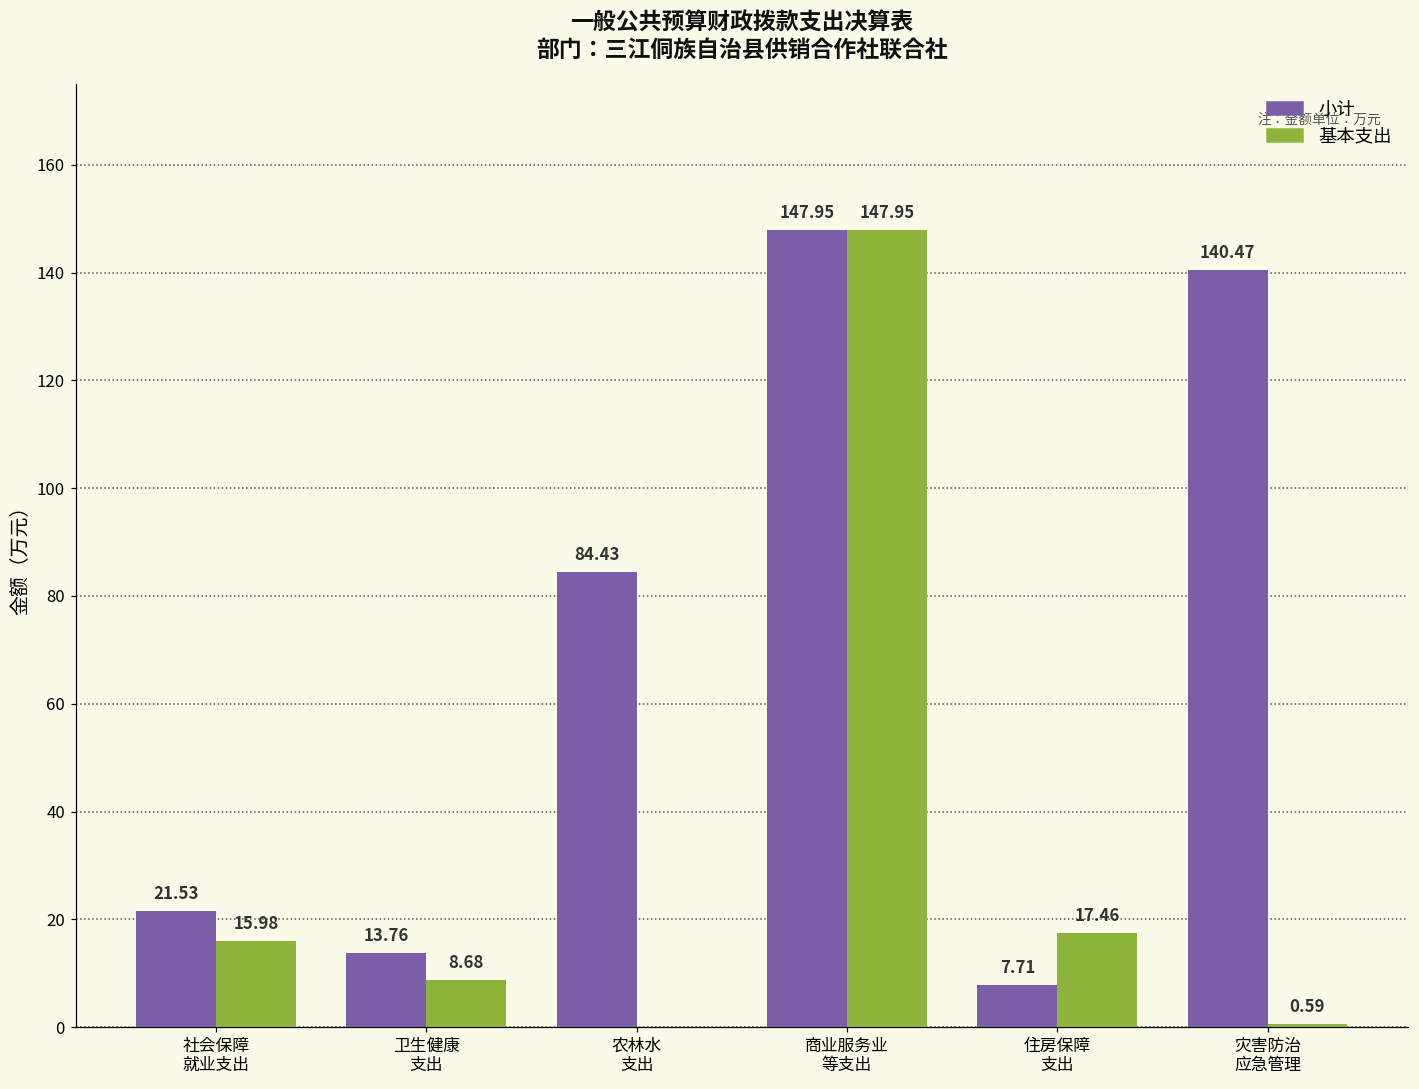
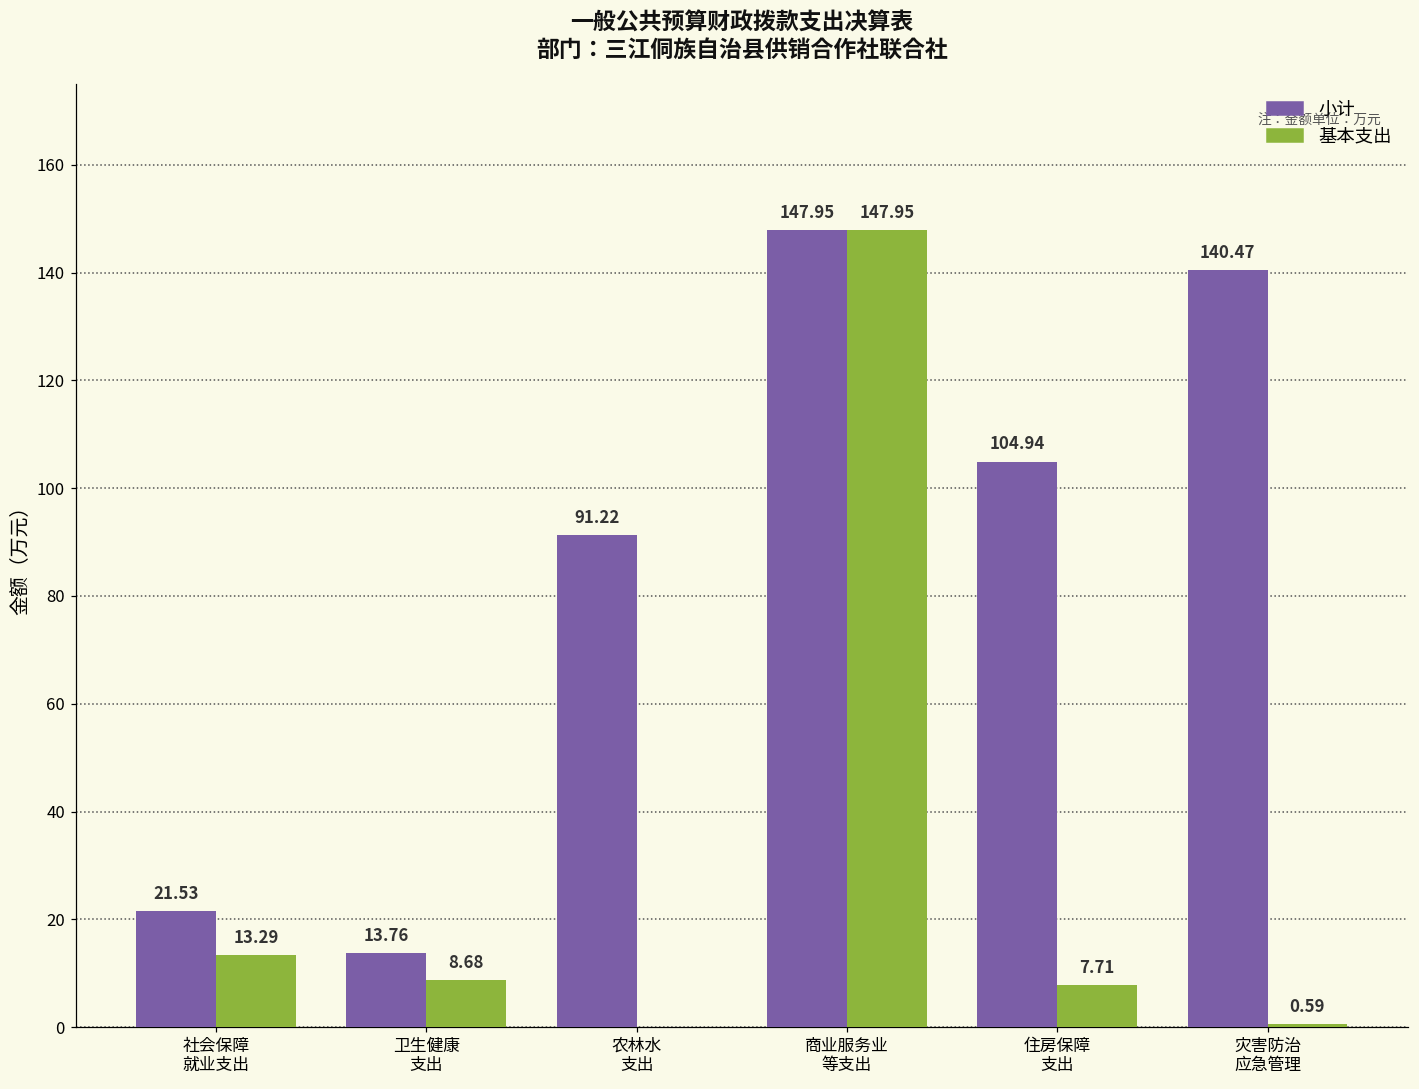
  {
    "小计": {
      "社会保障 就业支出": 21.53,
      "卫生健康 支出": 13.76,
-     "农林水 支出": 84.43,
+     "农林水 支出": 91.22,
      "商业服务业 等支出": 147.95,
-     "住房保障 支出": 7.71,
+     "住房保障 支出": 104.94,
      "灾害防治 应急管理": 140.47
    },
    "基本支出": {
-     "社会保障 就业支出": 15.98,
+     "社会保障 就业支出": 13.29,
      "卫生健康 支出": 8.68,
      "商业服务业 等支出": 147.95,
-     "住房保障 支出": 17.46,
+     "住房保障 支出": 7.71,
      "灾害防治 应急管理": 0.59
    }
  }
